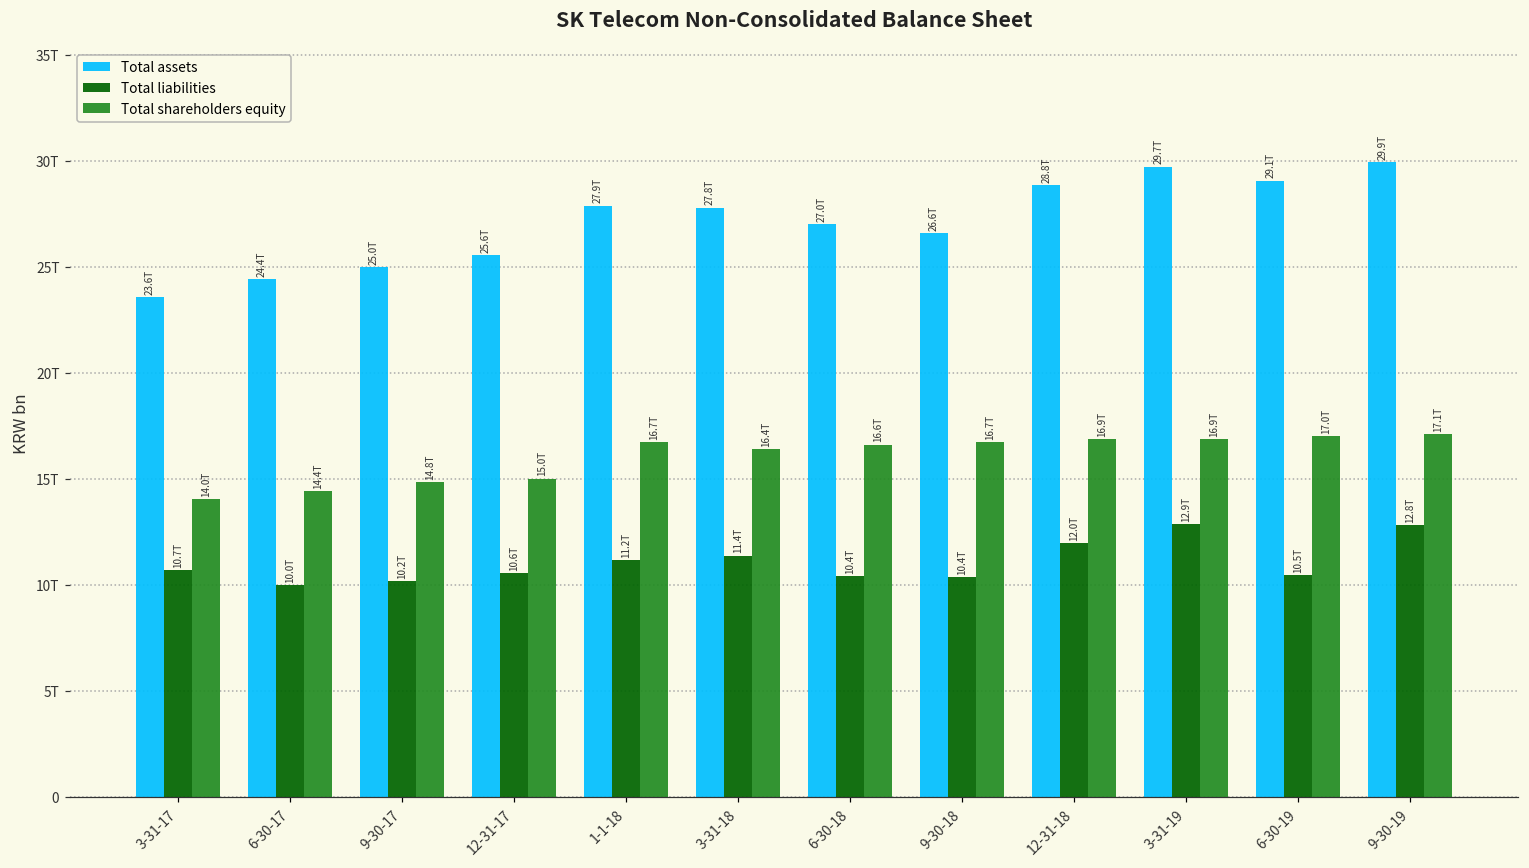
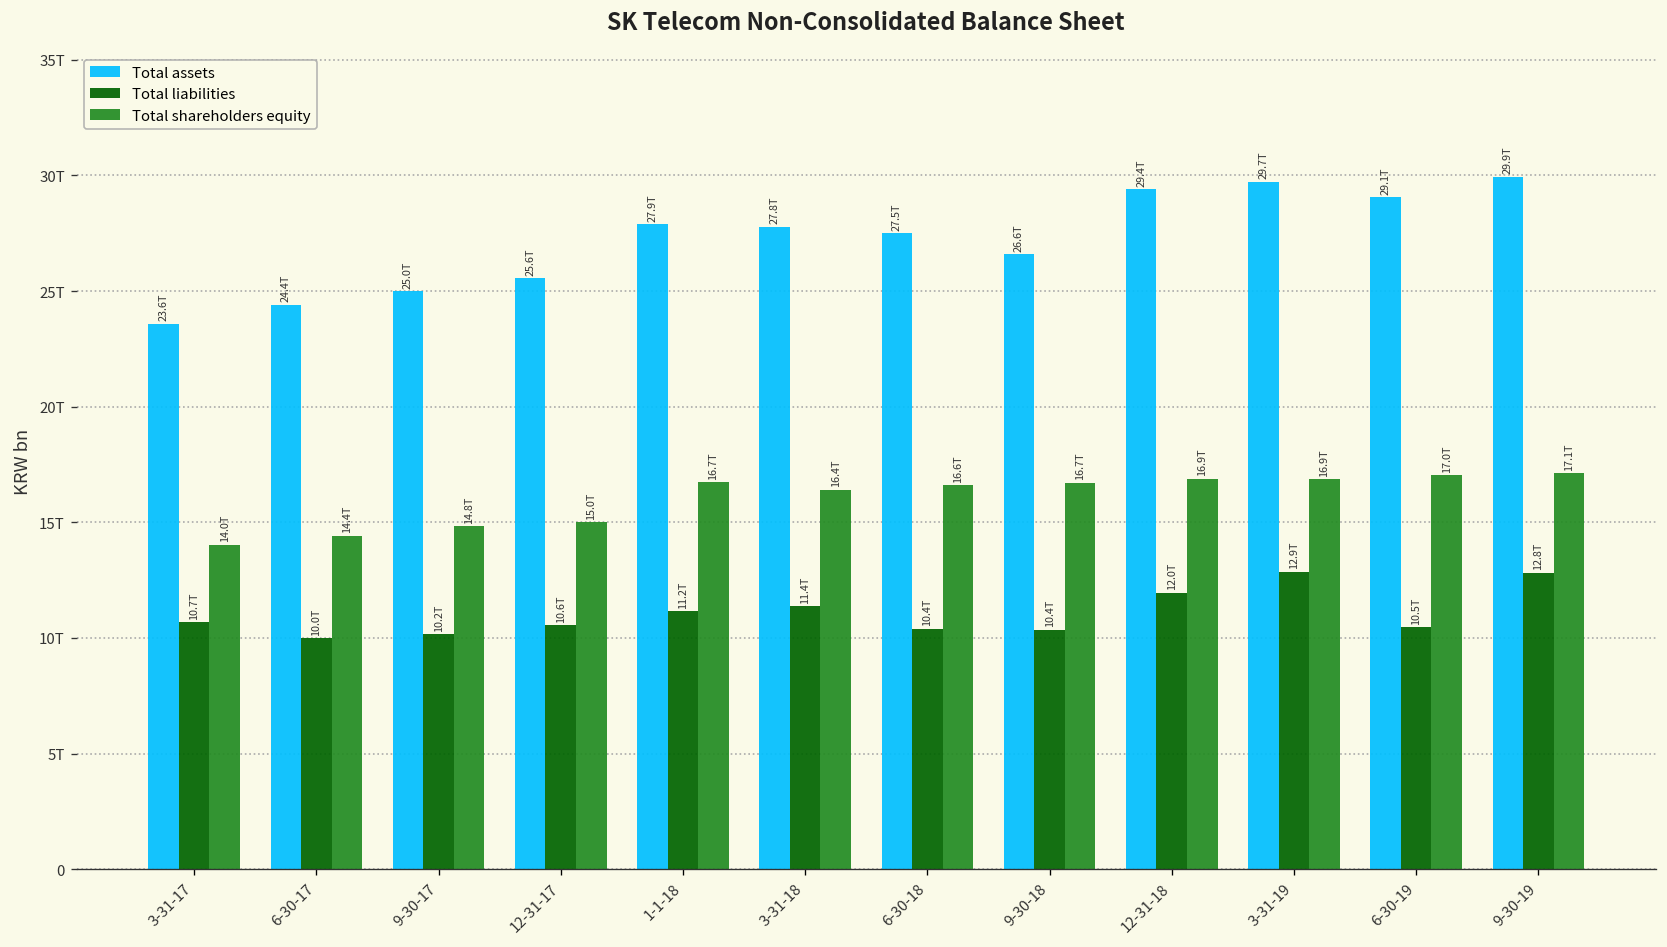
  {
    "Total assets": {
      "3-31-17": "23.6T",
      "6-30-17": "24.4T",
      "9-30-17": "25.0T",
      "12-31-17": "25.6T",
      "1-1-18": "27.9T",
      "3-31-18": "27.8T",
-     "6-30-18": "27.0T",
+     "6-30-18": "27.5T",
      "9-30-18": "26.6T",
-     "12-31-18": "28.8T",
+     "12-31-18": "29.4T",
      "3-31-19": "29.7T",
      "6-30-19": "29.1T",
      "9-30-19": "29.9T"
    },
    "Total liabilities": {
      "3-31-17": "10.7T",
      "6-30-17": "10.0T",
      "9-30-17": "10.2T",
      "12-31-17": "10.6T",
      "1-1-18": "11.2T",
      "3-31-18": "11.4T",
      "6-30-18": "10.4T",
      "9-30-18": "10.4T",
      "12-31-18": "12.0T",
      "3-31-19": "12.9T",
      "6-30-19": "10.5T",
      "9-30-19": "12.8T"
    },
    "Total shareholders equity": {
      "3-31-17": "14.0T",
      "6-30-17": "14.4T",
      "9-30-17": "14.8T",
      "12-31-17": "15.0T",
      "1-1-18": "16.7T",
      "3-31-18": "16.4T",
      "6-30-18": "16.6T",
      "9-30-18": "16.7T",
      "12-31-18": "16.9T",
      "3-31-19": "16.9T",
      "6-30-19": "17.0T",
      "9-30-19": "17.1T"
    }
  }
